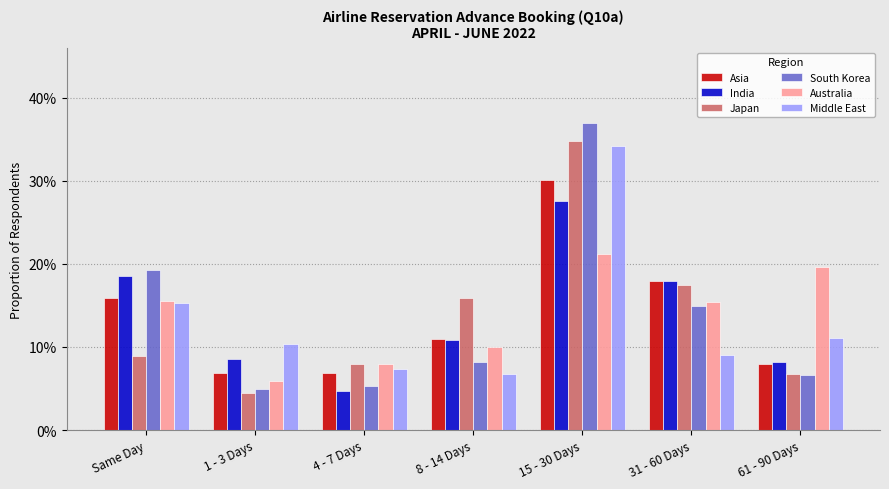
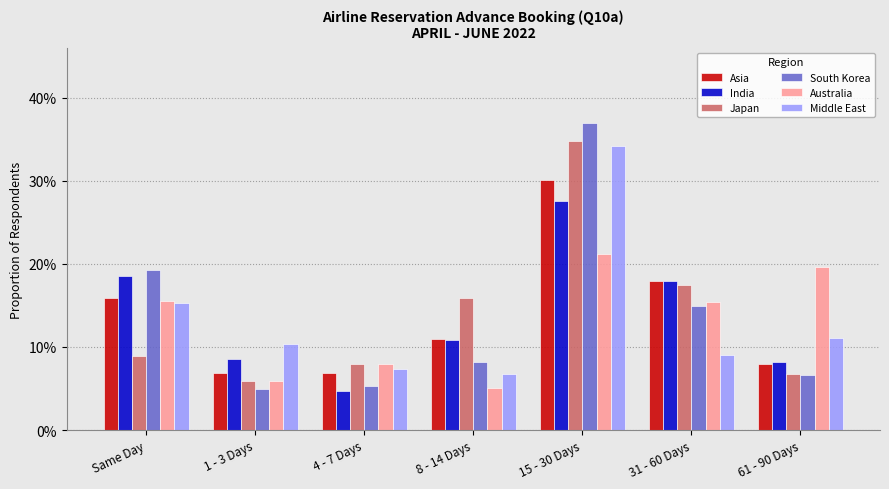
  {
    "Asia": {
      "Same Day": "16%",
      "1 - 3 Days": "7%",
      "4 - 7 Days": "7%",
      "8 - 14 Days": "11%",
      "15 - 30 Days": "30%",
      "31 - 60 Days": "18%",
      "61 - 90 Days": "8%"
    },
    "India": {
      "Same Day": "19%",
      "1 - 3 Days": "9%",
      "4 - 7 Days": "5%",
      "8 - 14 Days": "11%",
      "15 - 30 Days": "28%",
      "31 - 60 Days": "18%",
      "61 - 90 Days": "8%"
    },
    "Japan": {
      "Same Day": "9%",
-     "1 - 3 Days": "5%",
+     "1 - 3 Days": "6%",
      "4 - 7 Days": "8%",
      "8 - 14 Days": "16%",
      "15 - 30 Days": "35%",
      "31 - 60 Days": "17%",
      "61 - 90 Days": "7%"
    },
    "South Korea": {
      "Same Day": "19%",
      "1 - 3 Days": "5%",
      "4 - 7 Days": "5%",
      "8 - 14 Days": "8%",
      "15 - 30 Days": "37%",
      "31 - 60 Days": "15%",
      "61 - 90 Days": "7%"
    },
    "Australia": {
      "Same Day": "16%",
      "1 - 3 Days": "6%",
      "4 - 7 Days": "8%",
-     "8 - 14 Days": "10%",
+     "8 - 14 Days": "5%",
      "15 - 30 Days": "21%",
      "31 - 60 Days": "15%",
      "61 - 90 Days": "20%"
    },
    "Middle East": {
      "Same Day": "15%",
      "1 - 3 Days": "10%",
      "4 - 7 Days": "7%",
      "8 - 14 Days": "7%",
      "15 - 30 Days": "34%",
      "31 - 60 Days": "9%",
      "61 - 90 Days": "11%"
    }
  }
